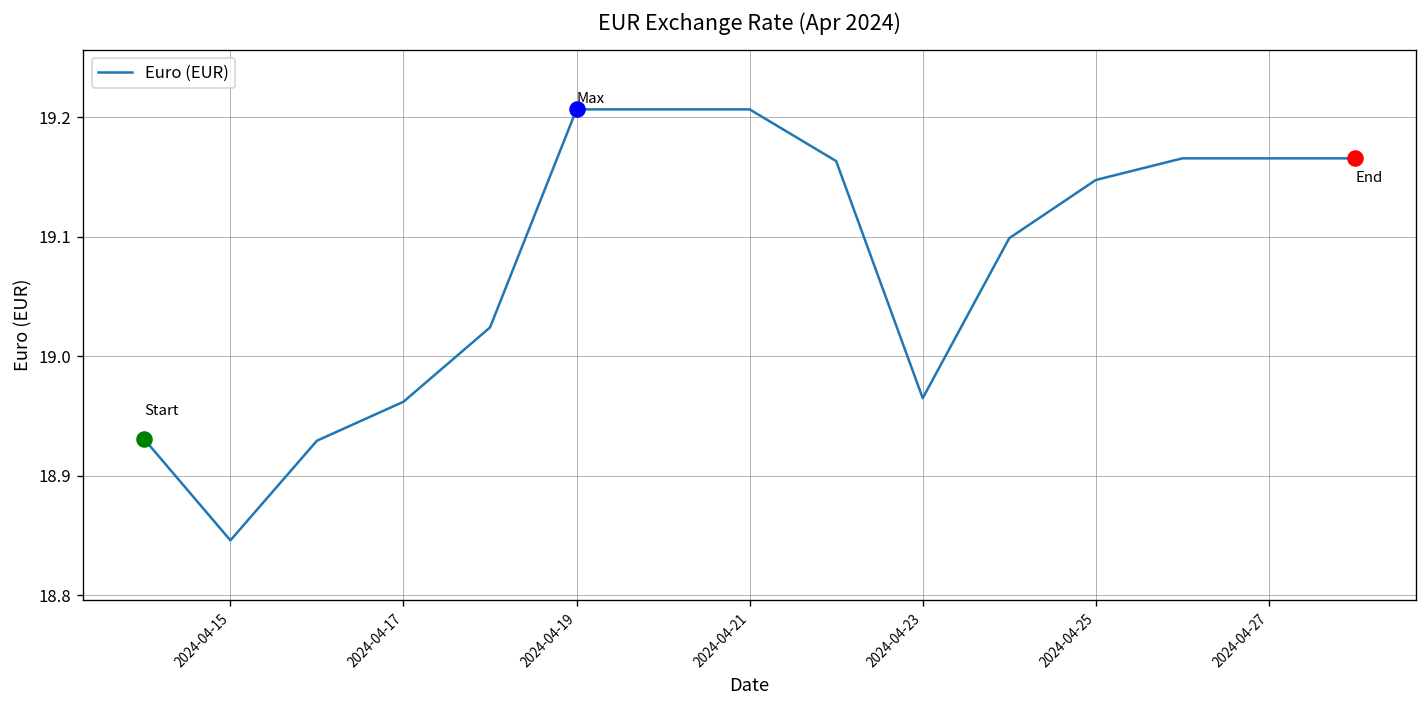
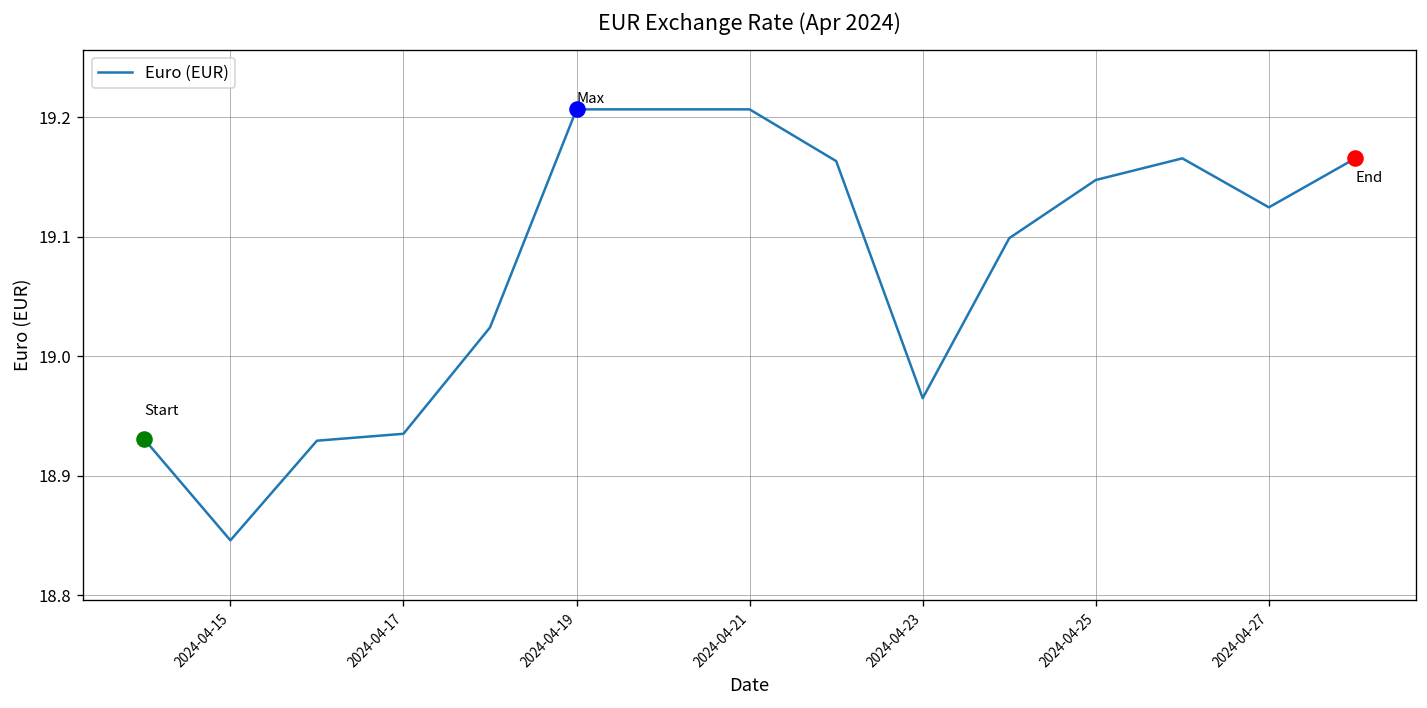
  {
    "Euro (EUR)": {
      "2024-04-15": 18.85,
-     "2024-04-17": 18.96,
+     "2024-04-17": 18.94,
      "2024-04-21": 19.21,
      "2024-04-23": 18.97,
      "2024-04-25": 19.15,
-     "2024-04-27": 19.17
+     "2024-04-27": 19.12
    }
  }
